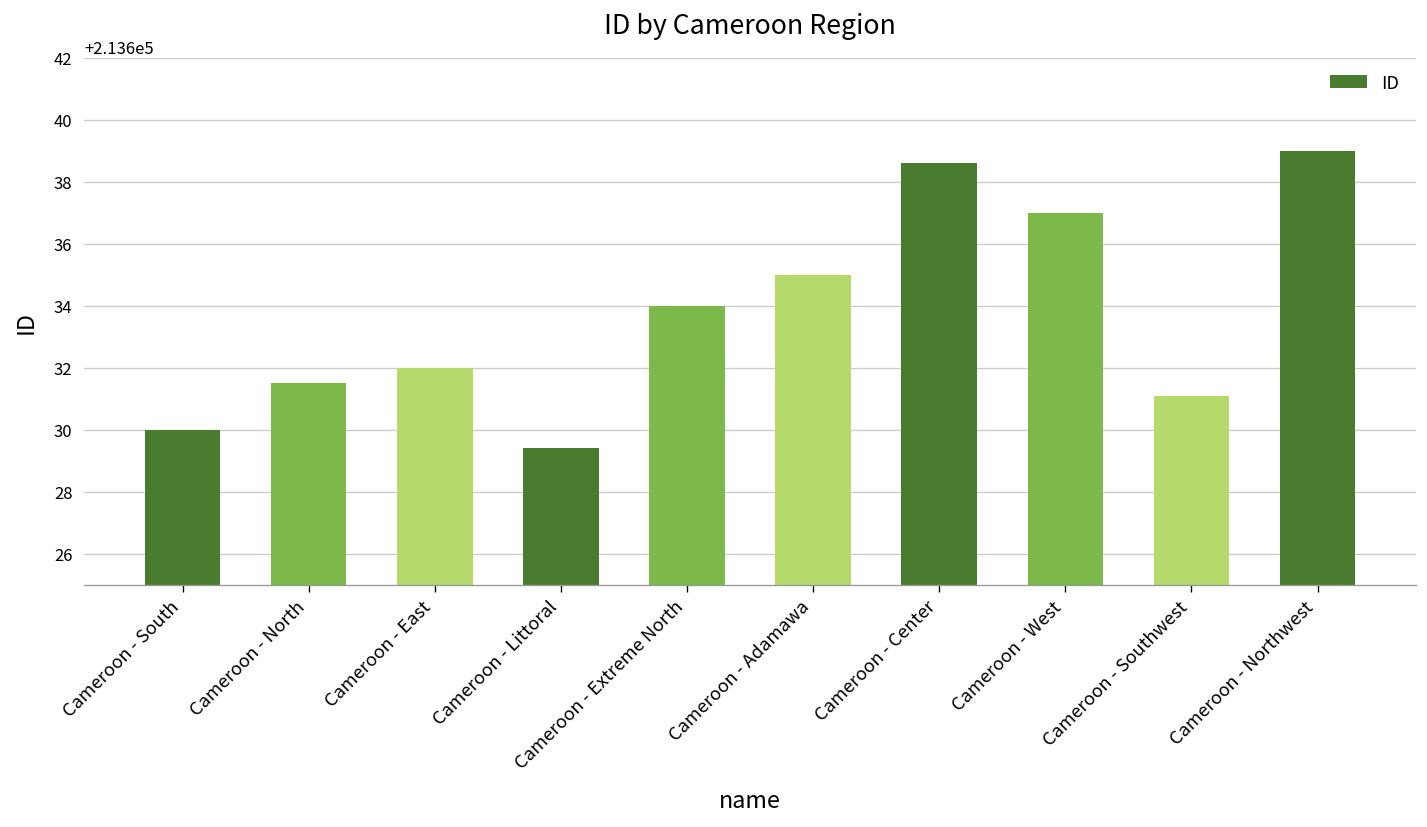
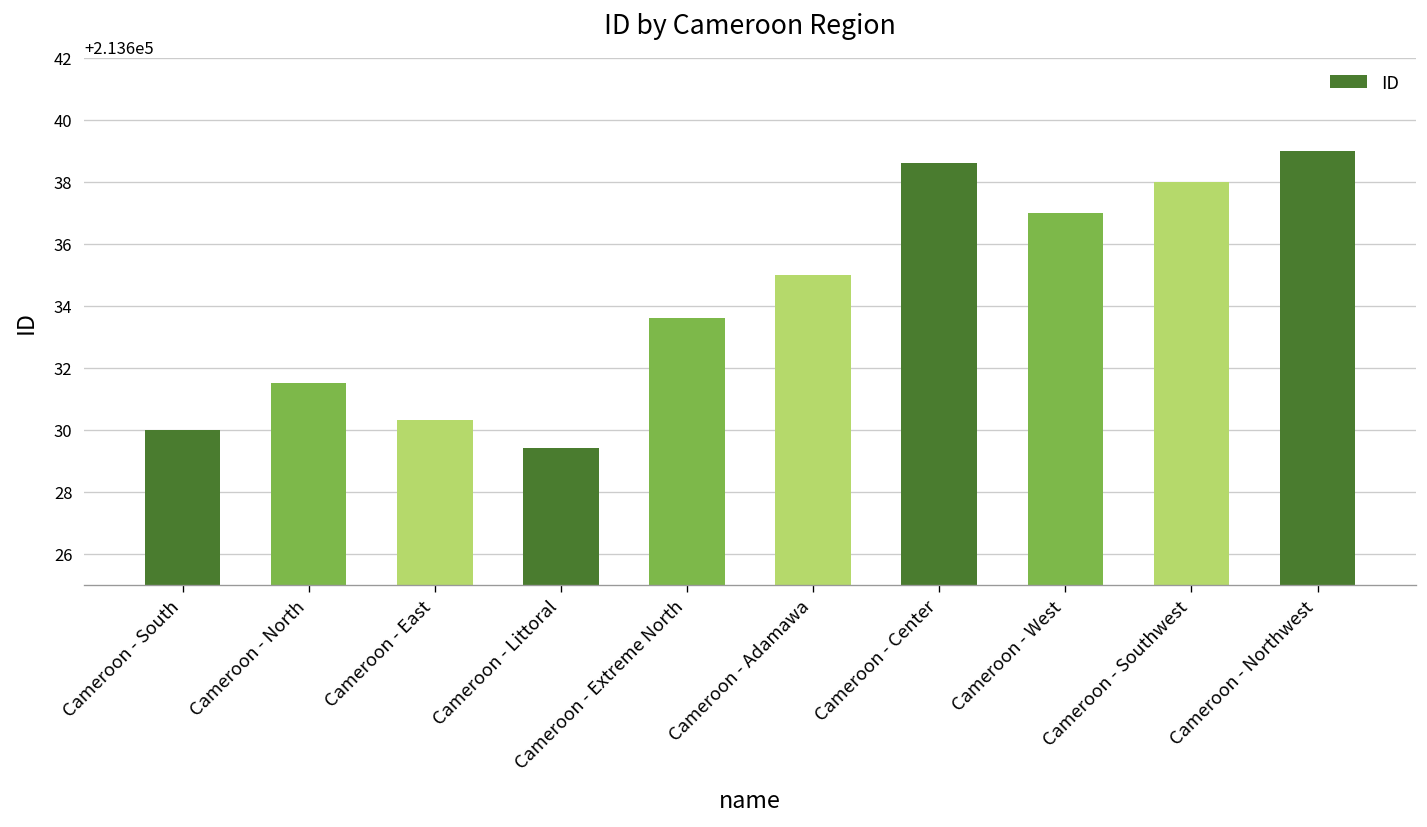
  {
    "Cameroon - South": 213630.0,
    "Cameroon - North": 213631.5,
-   "Cameroon - East": 213632.0,
+   "Cameroon - East": 213630.3,
    "Cameroon - Littoral": 213629.4,
-   "Cameroon - Extreme North": 213634.0,
+   "Cameroon - Extreme North": 213633.6,
    "Cameroon - Adamawa": 213635.0,
    "Cameroon - Center": 213638.6,
    "Cameroon - West": 213637.0,
-   "Cameroon - Southwest": 213631.1,
+   "Cameroon - Southwest": 213638.0,
    "Cameroon - Northwest": 213639.0
  }
